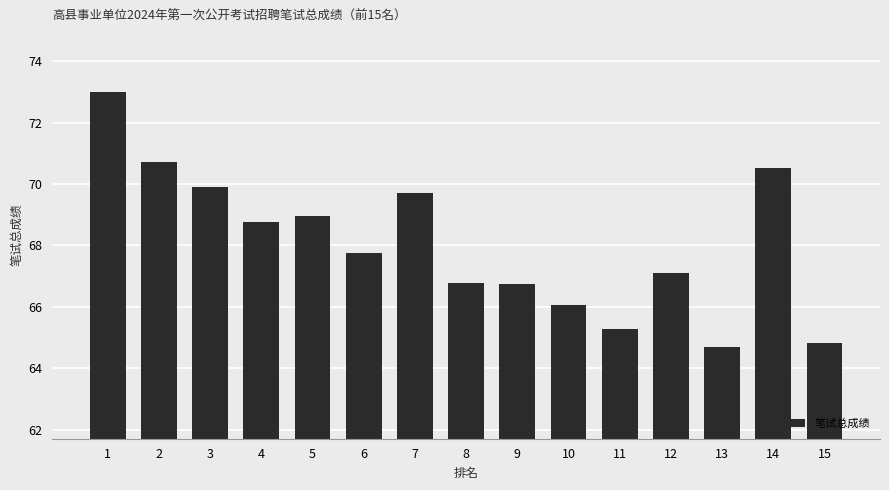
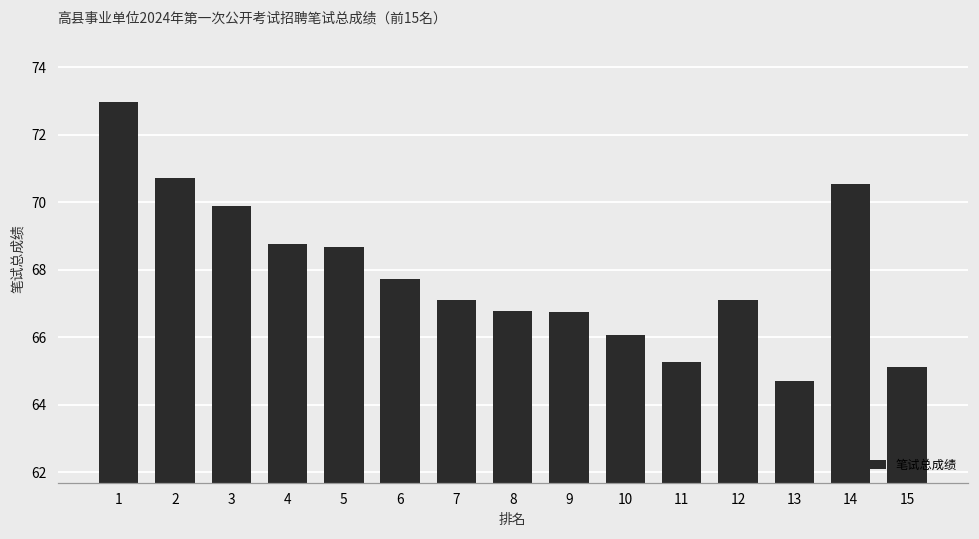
  {
    "1": 73.0,
    "2": 70.7,
    "3": 69.9,
    "4": 68.8,
-   "5": 69.0,
+   "5": 68.7,
    "6": 67.7,
-   "7": 69.7,
+   "7": 67.1,
    "8": 66.8,
    "9": 66.7,
    "10": 66.1,
    "11": 65.3,
    "12": 67.1,
    "13": 64.7,
    "14": 70.5,
-   "15": 64.8
+   "15": 65.1
  }
